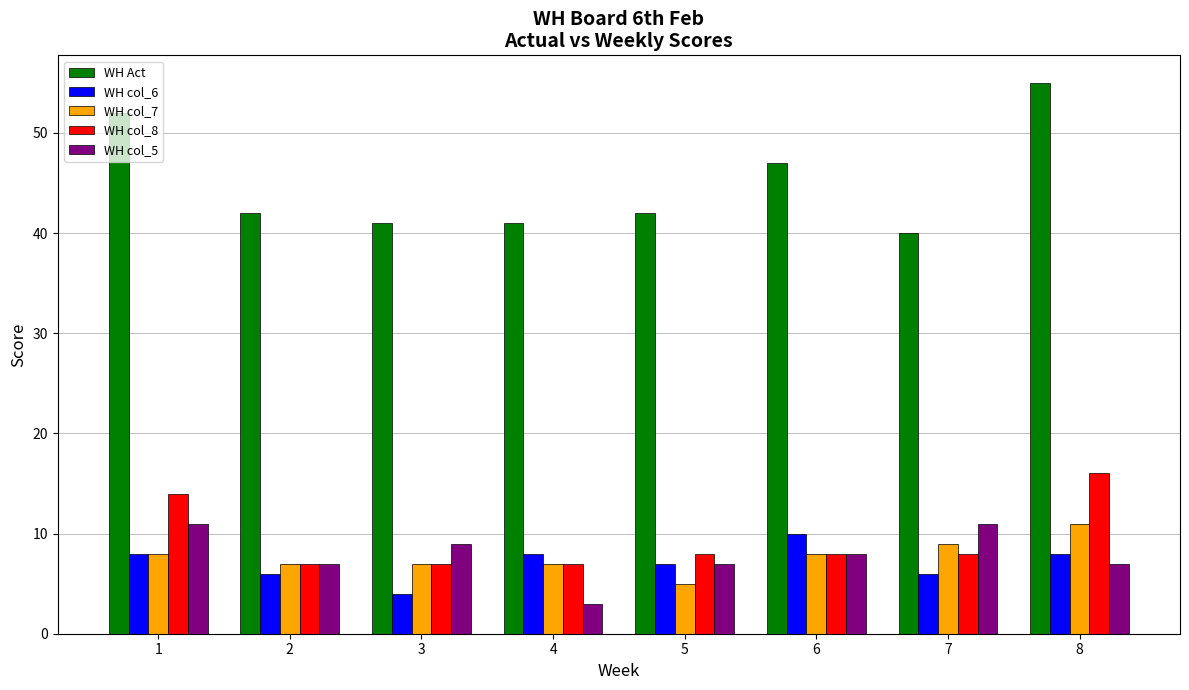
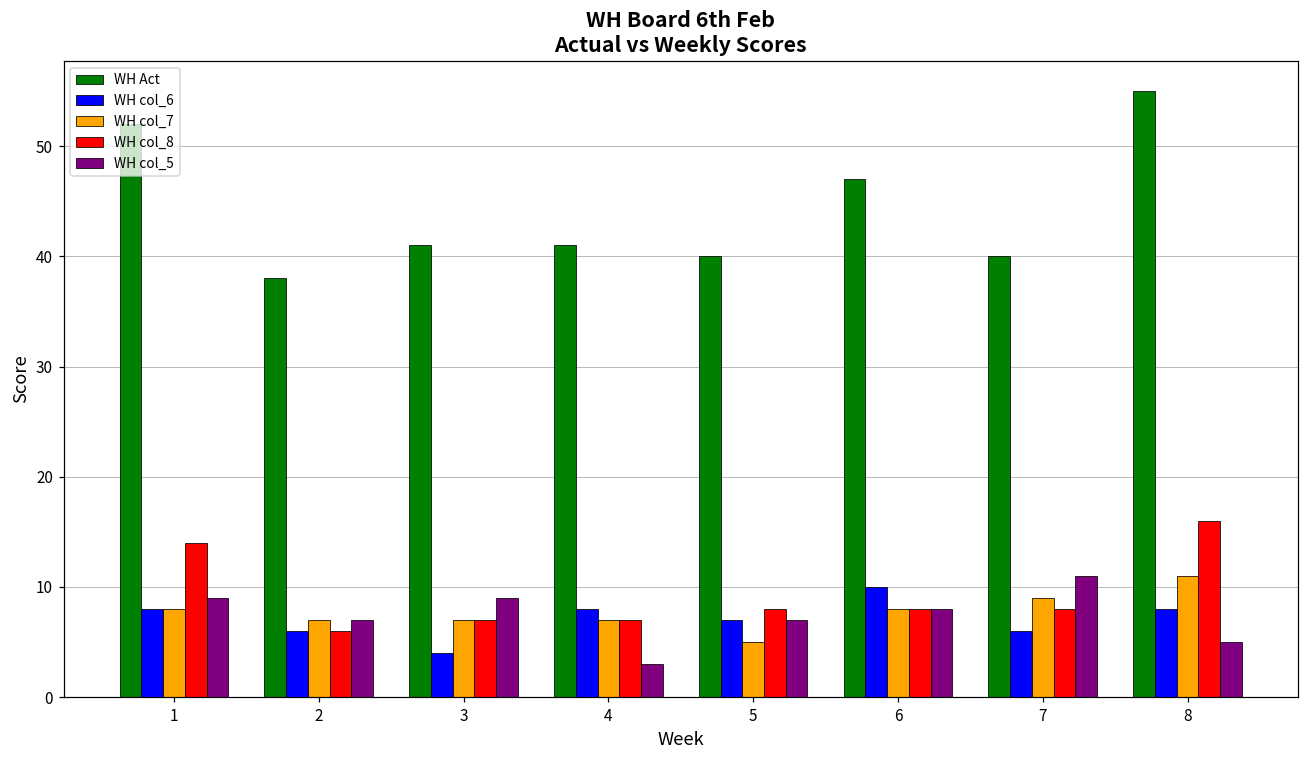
  {
    "WH Act": {
-     "2": 42,
+     "2": 38,
      "3": 41,
      "4": 41,
-     "5": 42,
+     "5": 40,
      "6": 47,
      "7": 40,
      "8": 55
    },
    "WH col_6": {
      "1": 8,
      "2": 6,
      "3": 4,
      "4": 8,
      "5": 7,
      "6": 10,
      "7": 6,
      "8": 8
    },
    "WH col_7": {
      "1": 8,
      "2": 7,
      "3": 7,
      "4": 7,
      "5": 5,
      "6": 8,
      "7": 9,
      "8": 11
    },
    "WH col_8": {
      "1": 14,
-     "2": 7,
+     "2": 6,
      "3": 7,
      "4": 7,
      "5": 8,
      "6": 8,
      "7": 8,
      "8": 16
    },
    "WH col_5": {
-     "1": 11,
+     "1": 9,
      "2": 7,
      "3": 9,
      "4": 3,
      "5": 7,
      "6": 8,
      "7": 11,
-     "8": 7
+     "8": 5
    }
  }
